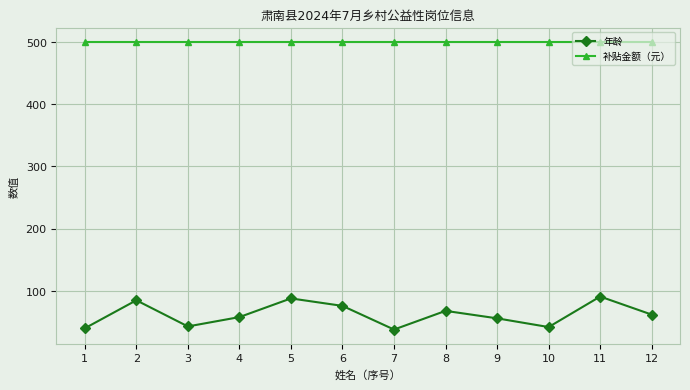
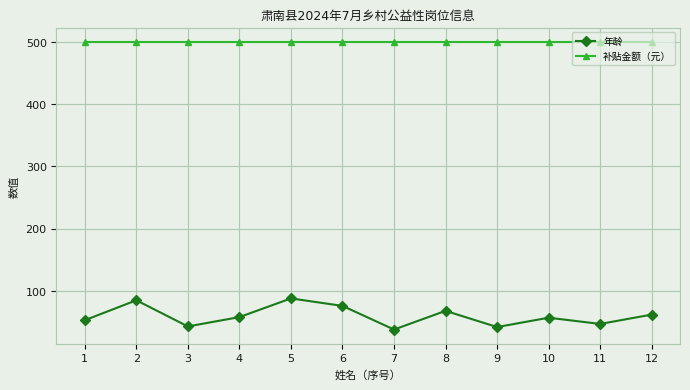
  {
    "年龄": {
-     "1": 40,
+     "1": 50,
      "2": 90,
      "3": 40,
      "4": 60,
      "5": 90,
      "6": 80,
      "7": 40,
      "8": 70,
-     "9": 60,
-     "10": 40,
-     "11": 90,
+     "9": 40,
+     "10": 60,
+     "11": 50,
      "12": 60
    },
    "补贴金额（元）": {
      "1": 500,
      "2": 500,
      "3": 500,
      "4": 500,
      "5": 500,
      "6": 500,
      "7": 500,
      "8": 500,
      "9": 500,
      "10": 500
    }
  }
